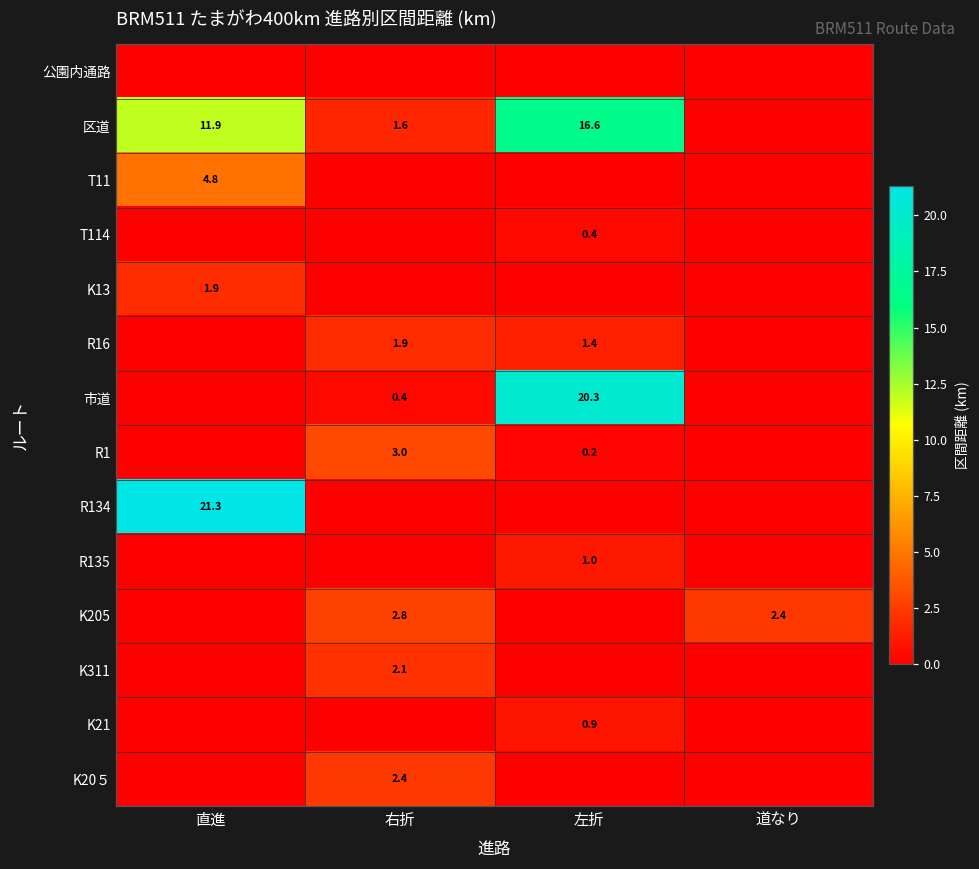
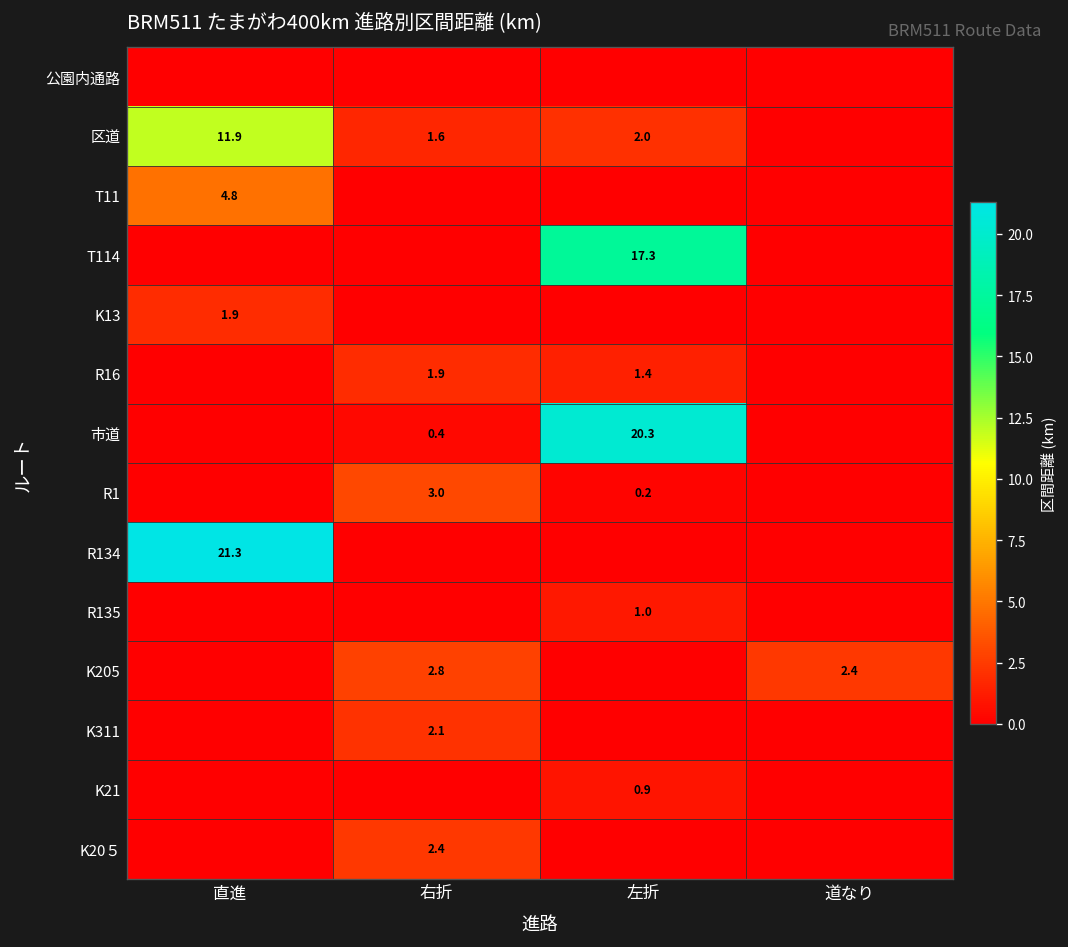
  {
    "区道": {
      "直進": 11.9,
      "右折": 1.6,
-     "左折": 16.6
+     "左折": 2.0
    },
    "T11": {
      "直進": 4.8
    },
    "T114": {
-     "左折": 0.4
+     "左折": 17.3
    },
    "K13": {
      "直進": 1.9
    },
    "R16": {
      "右折": 1.9,
      "左折": 1.4
    },
    "市道": {
      "右折": 0.4,
      "左折": 20.3
    },
    "R1": {
      "右折": 3.0,
      "左折": 0.2
    },
    "R134": {
      "直進": 21.3
    },
    "R135": {
      "左折": 1.0
    },
    "K205": {
      "右折": 2.8,
      "道なり": 2.4
    },
    "K311": {
      "右折": 2.1
    },
    "K21": {
      "左折": 0.9
    },
    "K20５": {
      "右折": 2.4
    }
  }
